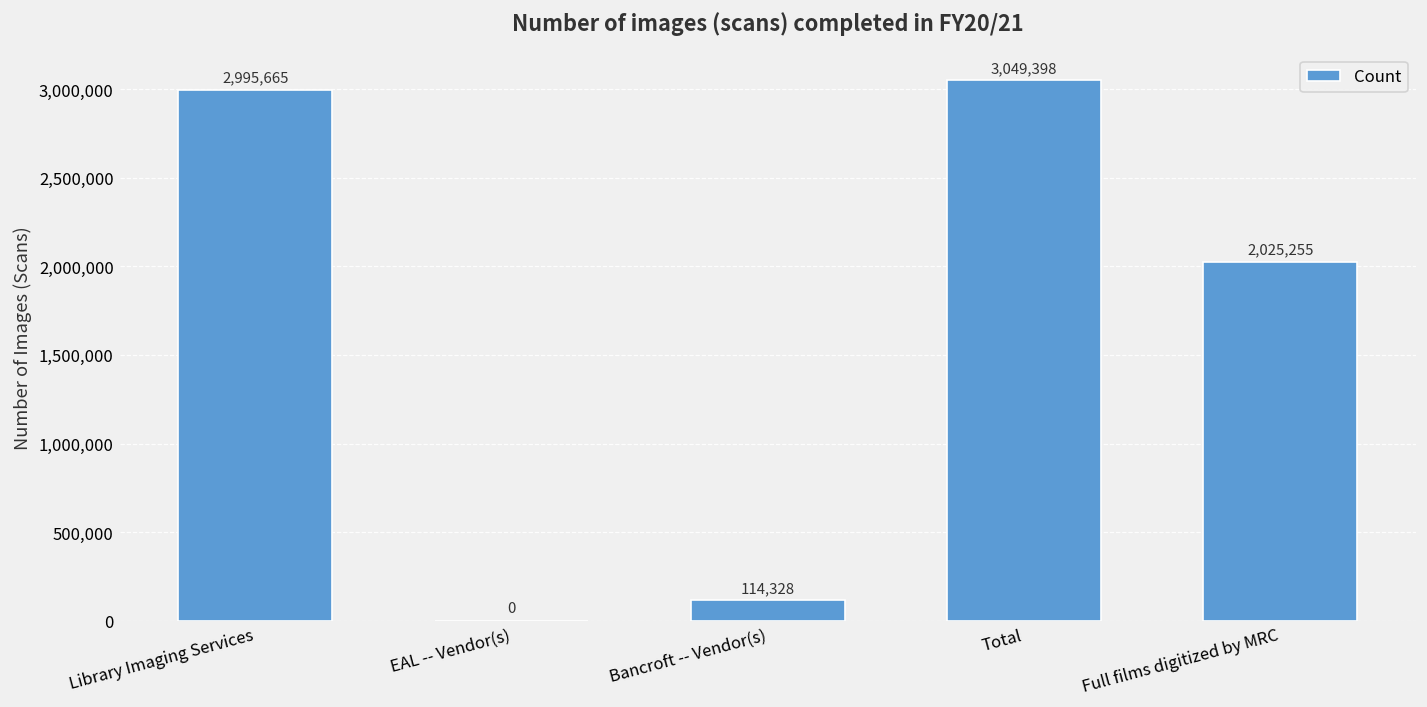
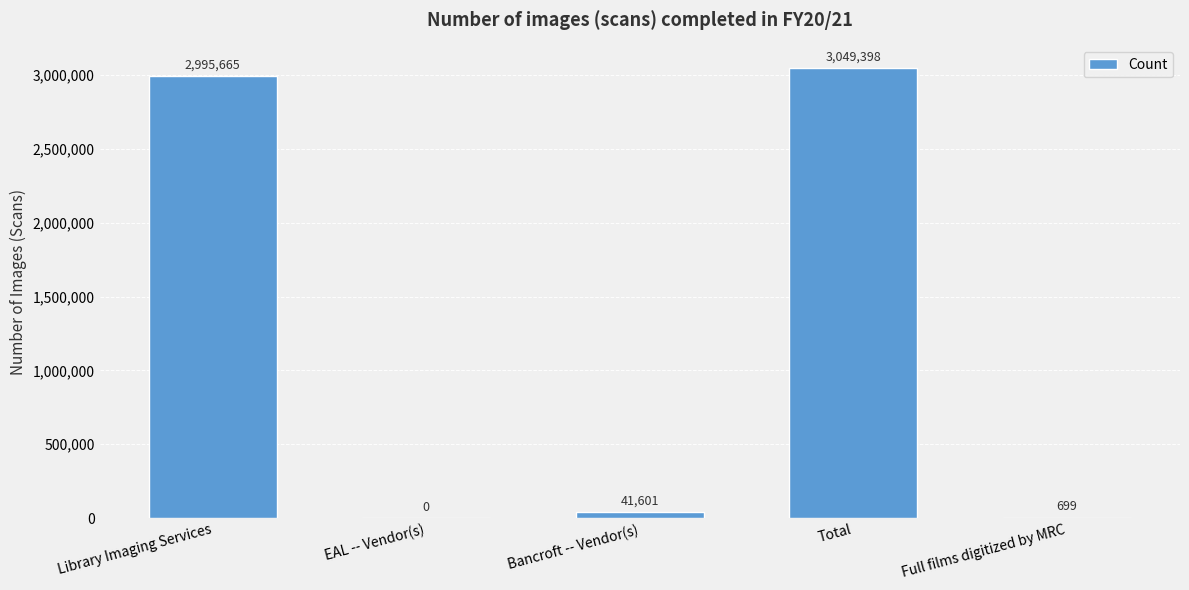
  {
    "Library Imaging Services": "2,995,665",
    "EAL -- Vendor(s)": "0",
-   "Bancroft -- Vendor(s)": "114,328",
+   "Bancroft -- Vendor(s)": "41,601",
    "Total": "3,049,398",
-   "Full films digitized by MRC": "2,025,255"
+   "Full films digitized by MRC": "699"
  }
